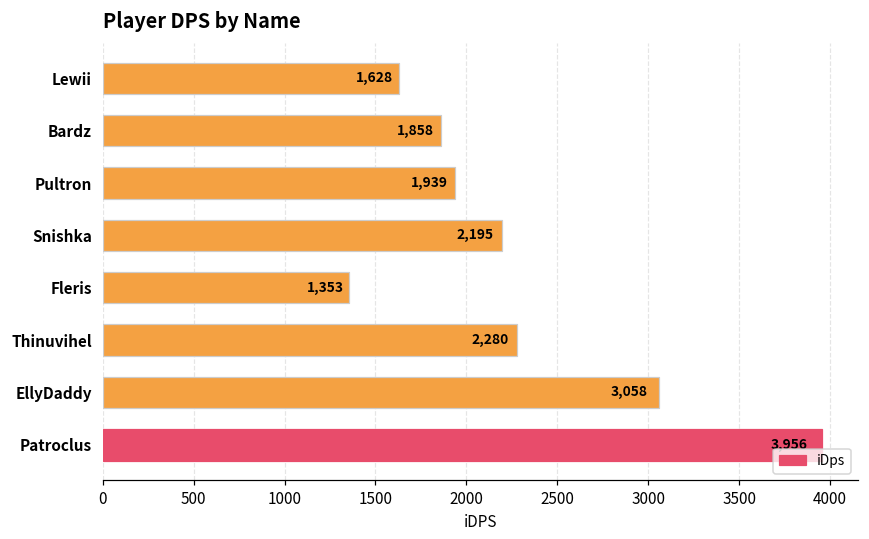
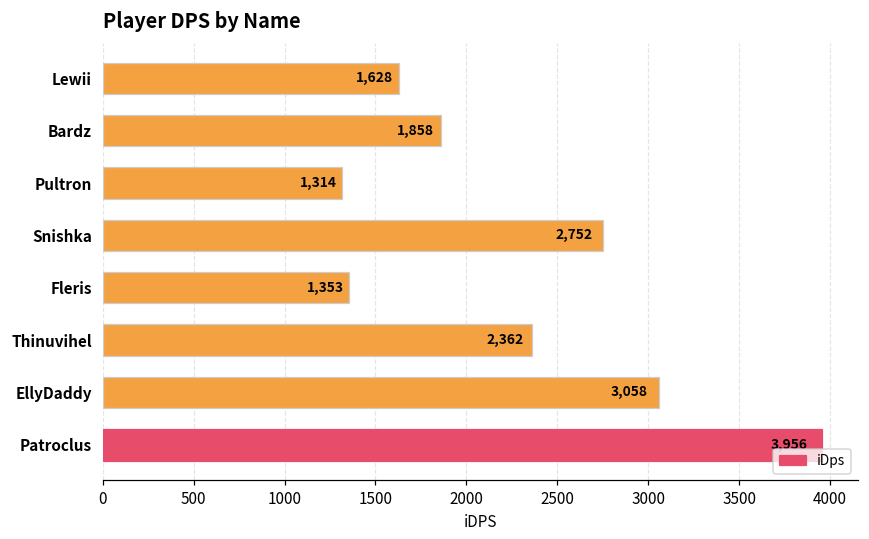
  {
    "Lewii": "1,628",
    "Bardz": "1,858",
-   "Pultron": "1,939",
-   "Snishka": "2,195",
+   "Pultron": "1,314",
+   "Snishka": "2,752",
    "Fleris": "1,353",
-   "Thinuvihel": "2,280",
+   "Thinuvihel": "2,362",
    "EllyDaddy": "3,058"
  }
